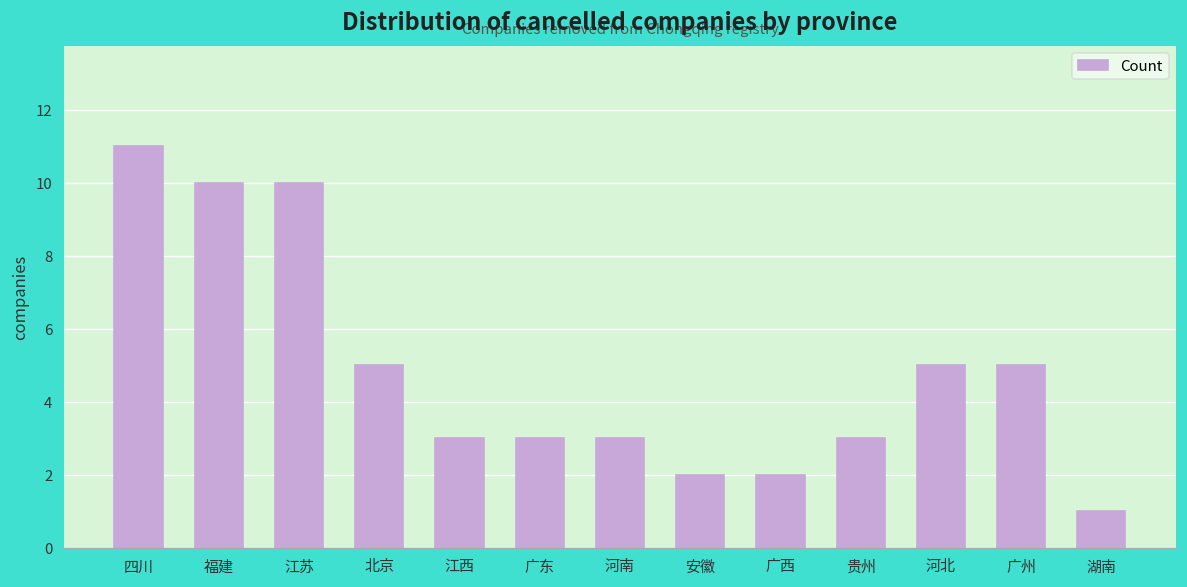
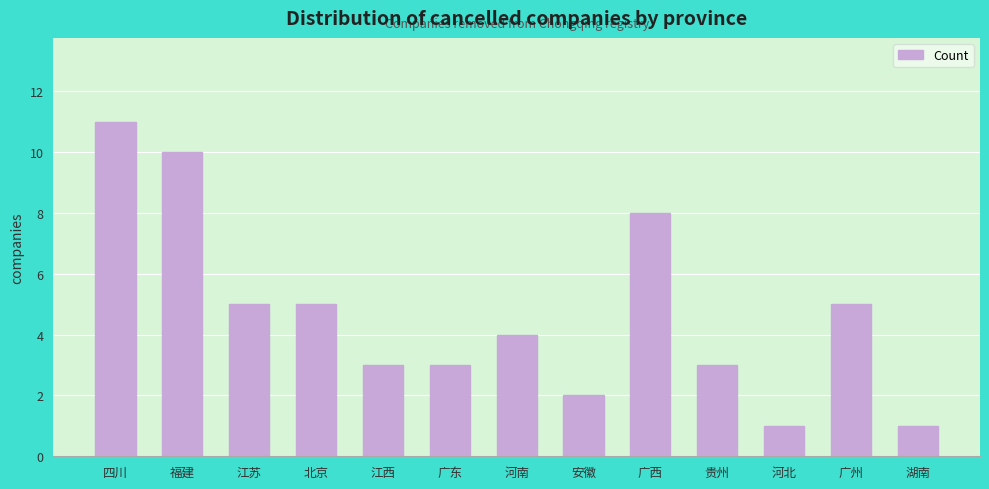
  {
    "四川": 11,
    "福建": 10,
-   "江苏": 10,
+   "江苏": 5,
    "北京": 5,
    "江西": 3,
    "广东": 3,
-   "河南": 3,
+   "河南": 4,
    "安徽": 2,
-   "广西": 2,
+   "广西": 8,
    "贵州": 3,
-   "河北": 5,
+   "河北": 1,
    "广州": 5,
    "湖南": 1
  }
